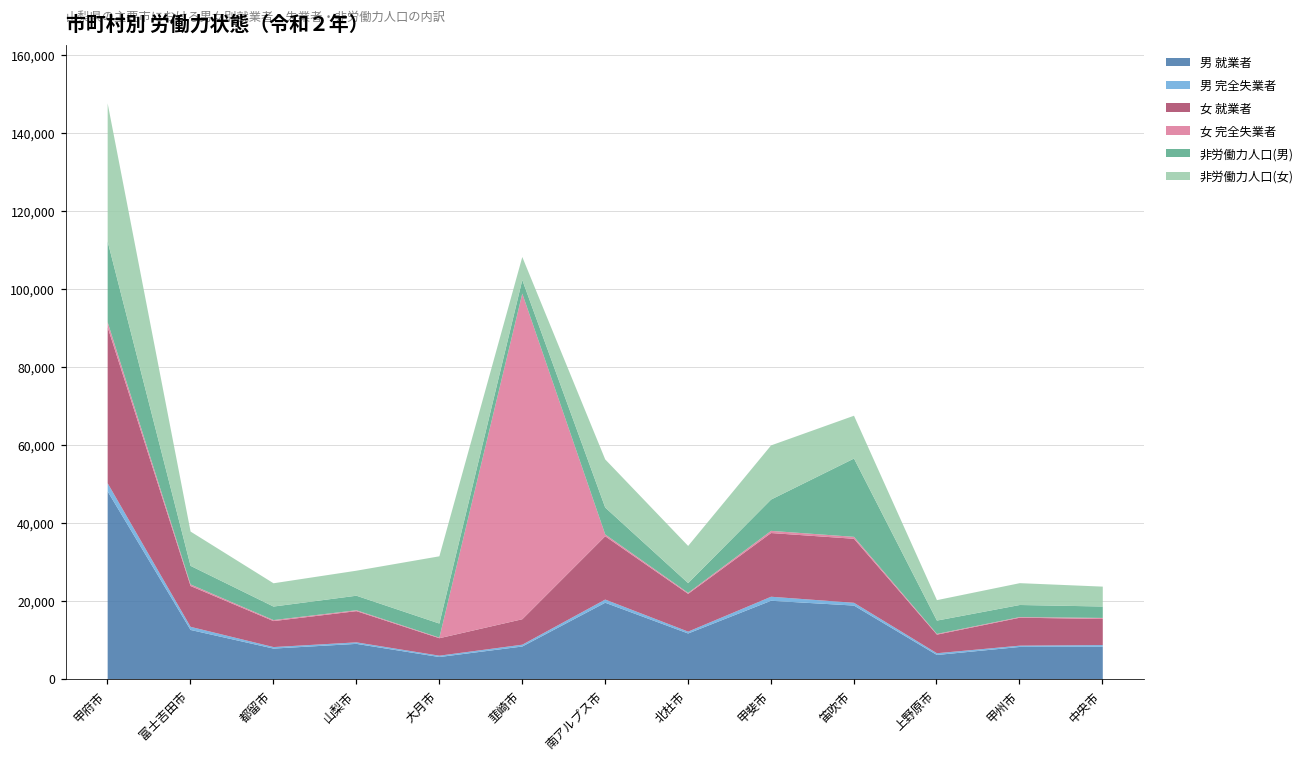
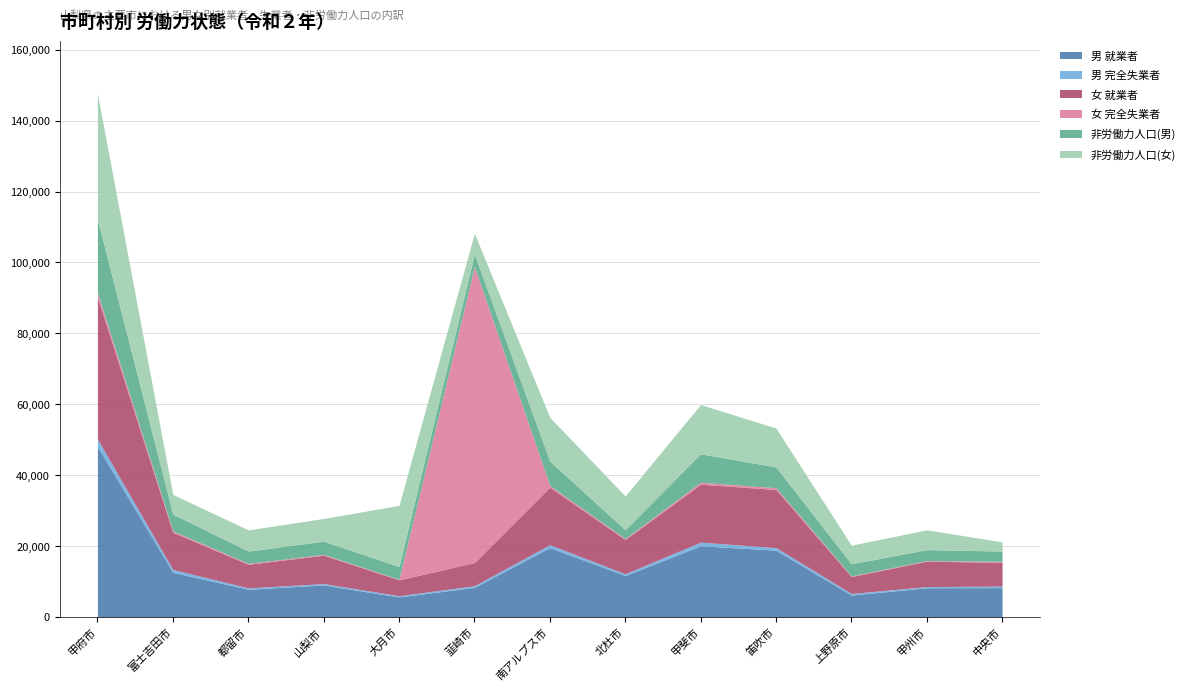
  {
    "男 就業者": {
      "甲府市": "48,000",
      "富士吉田市": "13,000",
      "南アルプス市": "20,000",
      "甲斐市": "20,000"
    },
    "男 完全失業者": {
      "甲府市": "2,000",
      "富士吉田市": "1,000",
      "南アルプス市": "1,000",
      "甲斐市": "1,000"
    },
    "女 就業者": {
      "甲府市": "40,000",
      "韮崎市": "7,000"
    },
    "女 完全失業者": {
      "甲府市": "1,000",
      "韮崎市": "84,000"
    },
    "非労働力人口(男)": {
      "甲府市": "21,000",
      "富士吉田市": "5,000",
      "都留市": "3,000",
      "山梨市": "4,000",
      "大月市": "4,000",
      "韮崎市": "3,000",
      "南アルプス市": "7,000",
      "北杜市": "3,000",
      "甲斐市": "8,000",
-     "笛吹市": "20,000",
+     "笛吹市": "6,000",
      "上野原市": "3,000",
      "甲州市": "3,000",
      "中央市": "3,000"
    },
    "非労働力人口(女)": {
      "甲府市": "35,000",
-     "富士吉田市": "9,000",
+     "富士吉田市": "6,000",
      "都留市": "6,000",
      "山梨市": "6,000",
      "大月市": "17,000",
      "韮崎市": "6,000",
      "南アルプス市": "12,000",
      "北杜市": "10,000",
      "甲斐市": "14,000",
      "笛吹市": "11,000",
      "上野原市": "5,000",
      "甲州市": "6,000",
-     "中央市": "5,000"
+     "中央市": "3,000"
    }
  }
